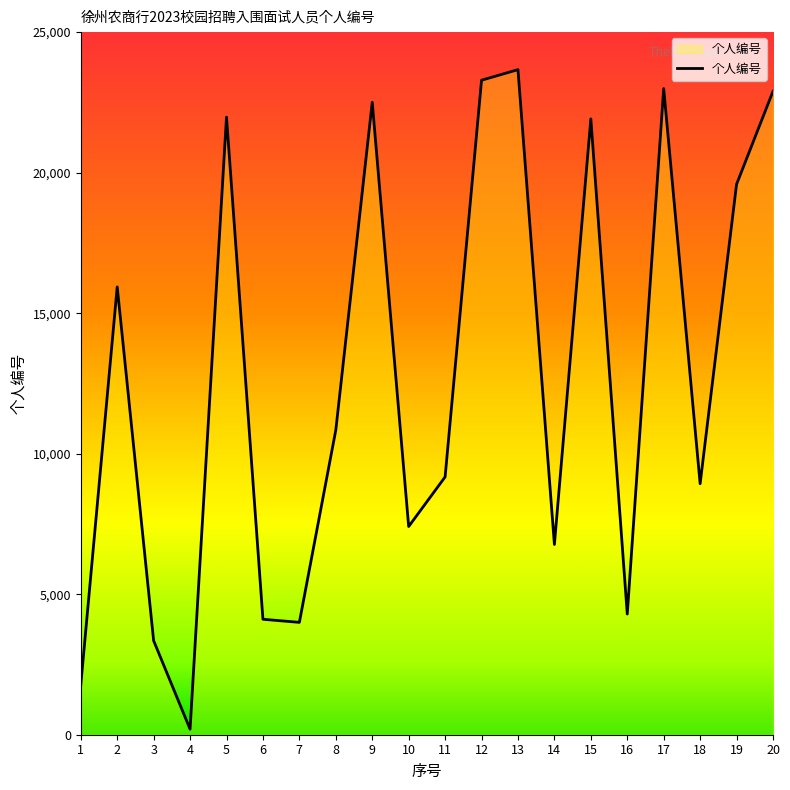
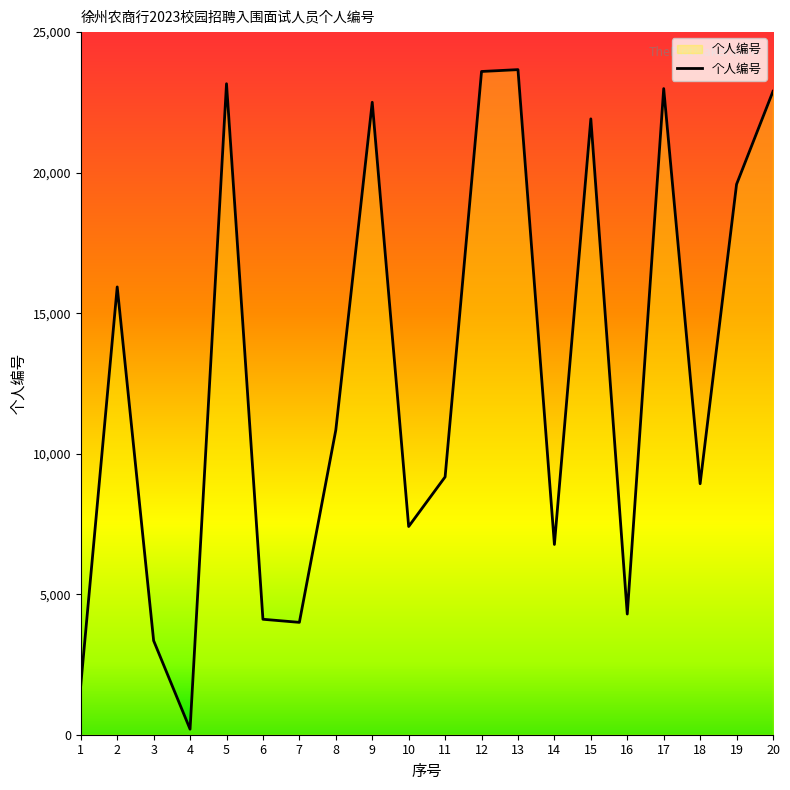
  {
    "1": "1,800",
    "2": "15,900",
    "3": "3,300",
    "4": "200",
-   "5": "22,000",
+   "5": "23,200",
    "6": "4,100",
    "7": "4,000",
    "8": "10,800",
    "9": "22,500",
    "10": "7,400",
    "11": "9,200",
-   "12": "23,300",
+   "12": "23,600",
    "13": "23,700",
    "14": "6,800",
    "15": "21,900",
    "16": "4,300",
    "17": "23,000",
    "18": "8,900",
    "19": "19,600",
    "20": "22,900"
  }
